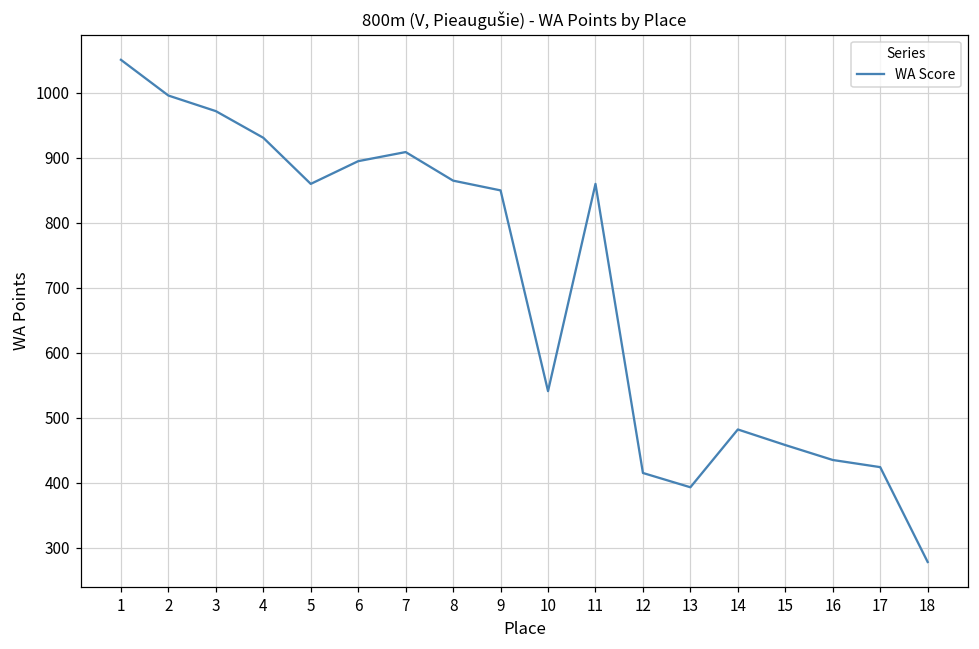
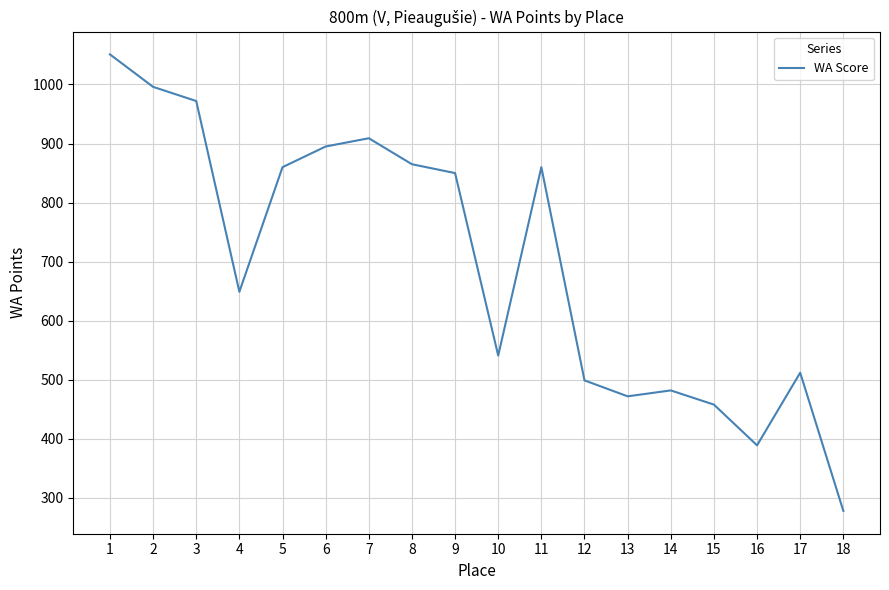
  {
    "1": 1050,
    "2": 1000,
    "3": 970,
-   "4": 930,
+   "4": 650,
    "5": 860,
    "6": 900,
    "7": 910,
    "8": 870,
    "9": 850,
    "10": 540,
    "11": 860,
-   "12": 420,
-   "13": 390,
+   "12": 500,
+   "13": 470,
    "14": 480,
    "15": 460,
-   "16": 440,
-   "17": 420,
+   "16": 390,
+   "17": 510,
    "18": 280
  }
